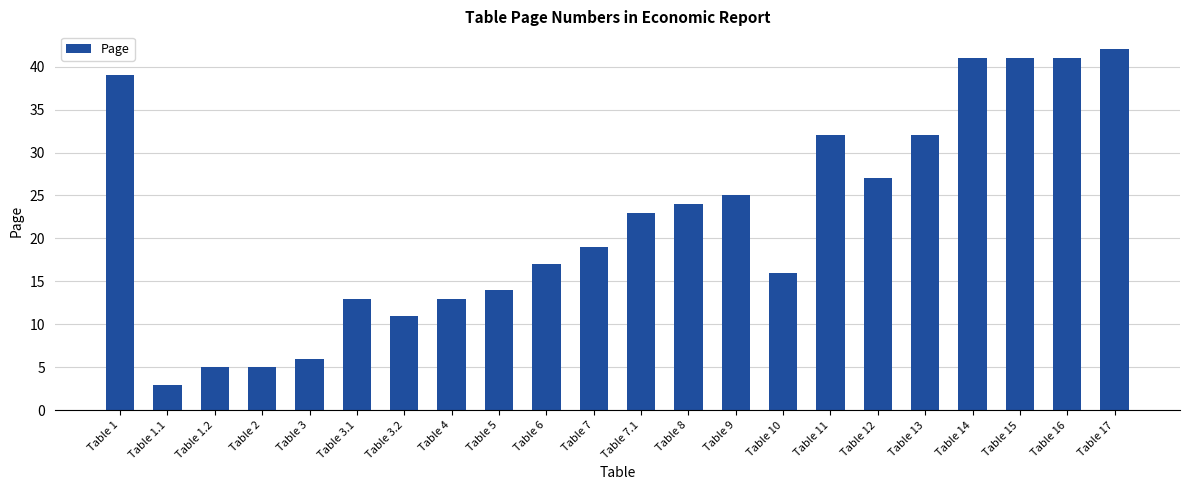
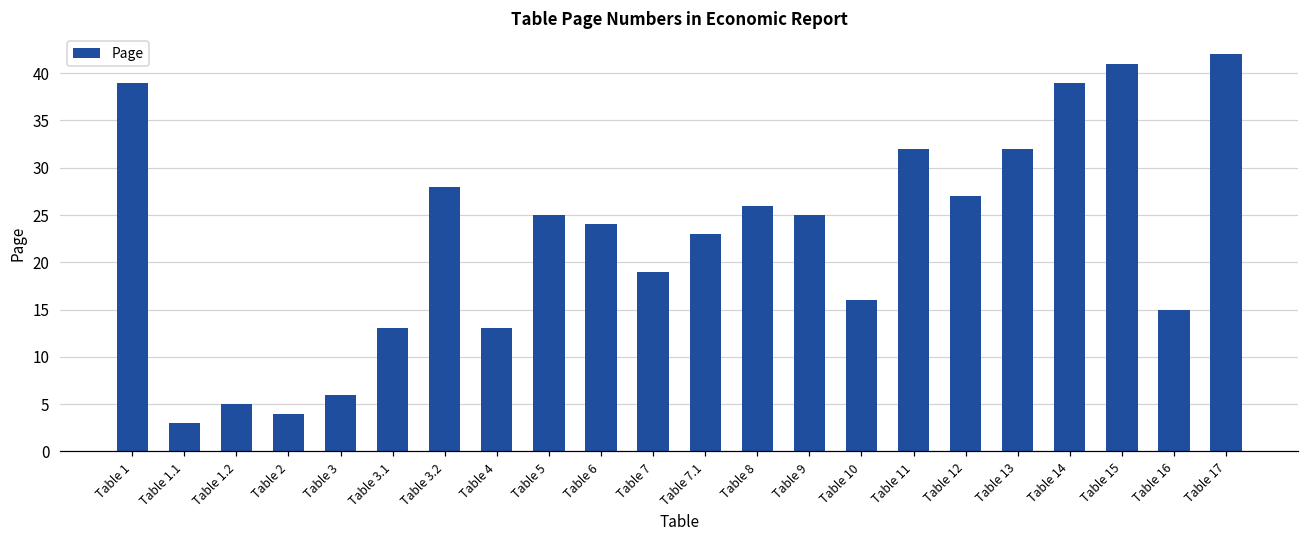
  {
    "Table 1": 39,
    "Table 1.1": 3,
    "Table 1.2": 5,
-   "Table 2": 5,
+   "Table 2": 4,
    "Table 3": 6,
    "Table 3.1": 13,
-   "Table 3.2": 11,
+   "Table 3.2": 28,
    "Table 4": 13,
-   "Table 5": 14,
-   "Table 6": 17,
+   "Table 5": 25,
+   "Table 6": 24,
    "Table 7": 19,
    "Table 7.1": 23,
-   "Table 8": 24,
+   "Table 8": 26,
    "Table 9": 25,
    "Table 10": 16,
    "Table 11": 32,
    "Table 12": 27,
    "Table 13": 32,
-   "Table 14": 41,
+   "Table 14": 39,
    "Table 15": 41,
-   "Table 16": 41,
+   "Table 16": 15,
    "Table 17": 42
  }
